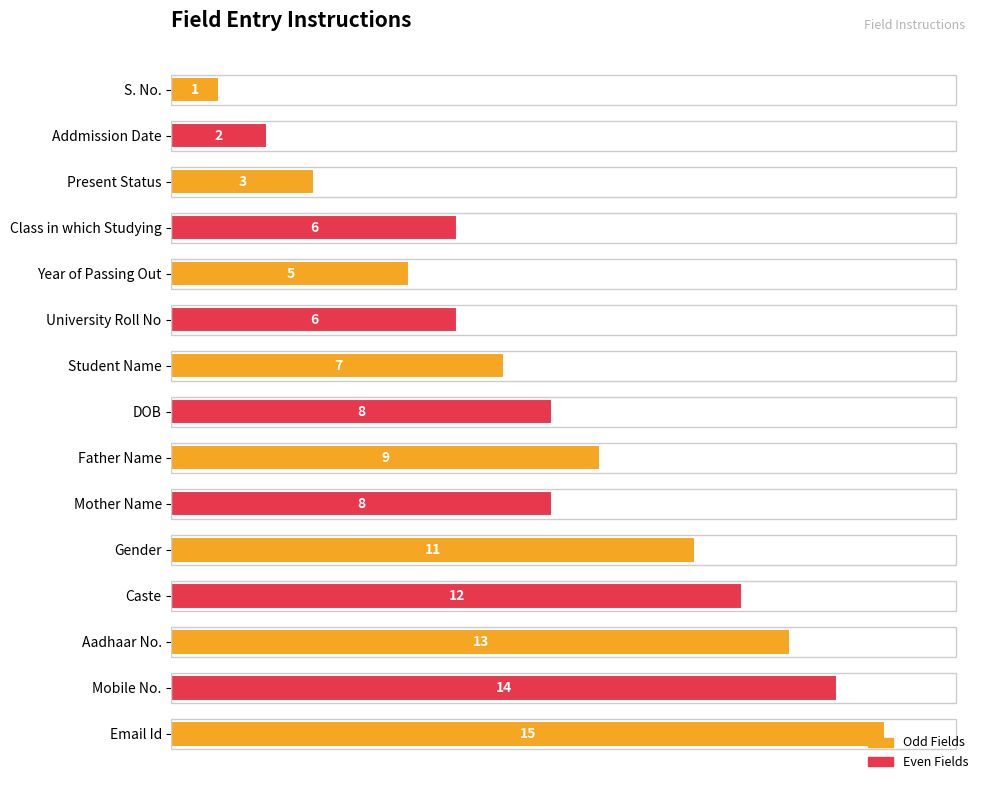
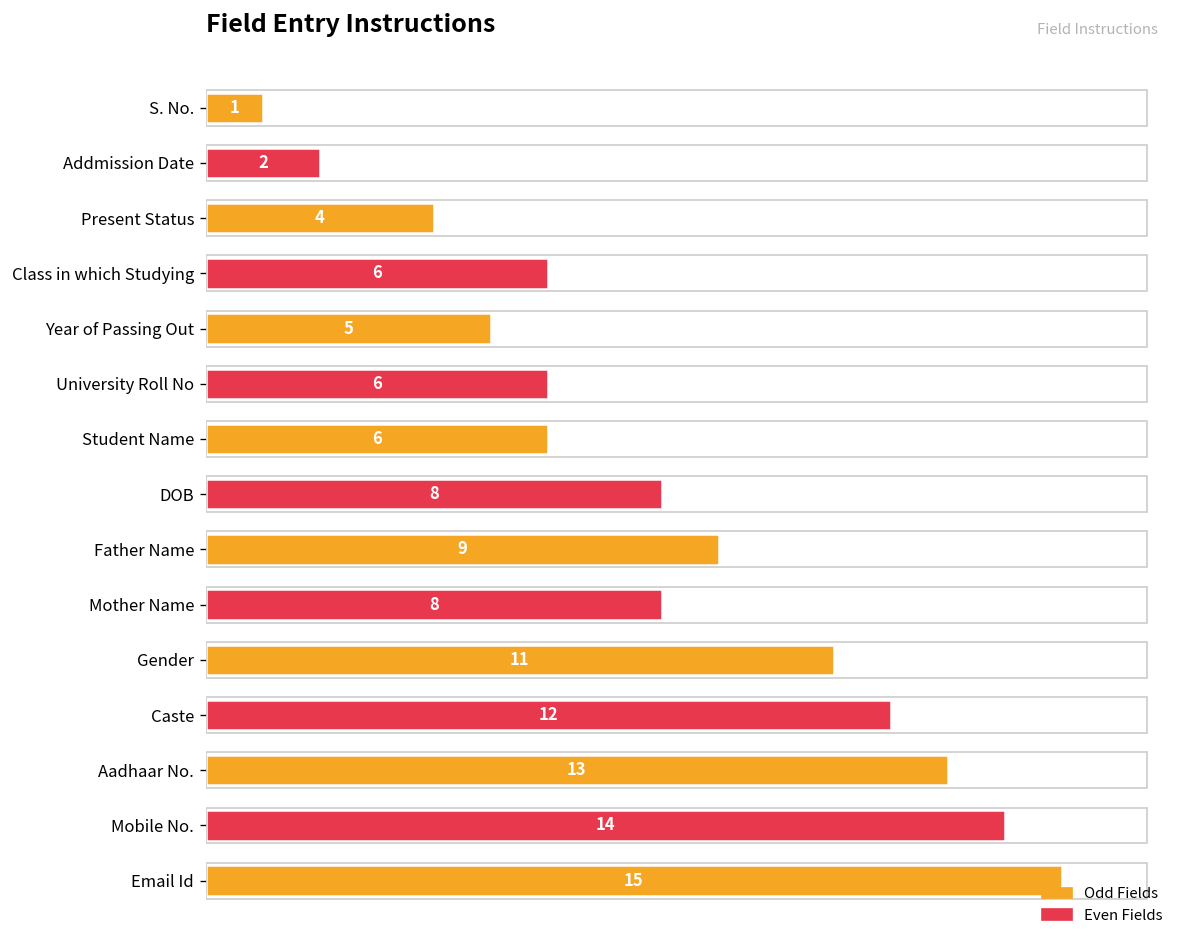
  {
    "S. No.": 1,
    "Addmission Date": 2,
-   "Present Status": 3,
+   "Present Status": 4,
    "Class in which Studying": 6,
    "Year of Passing Out": 5,
    "University Roll No": 6,
-   "Student Name": 7,
+   "Student Name": 6,
    "DOB": 8,
    "Father Name": 9,
    "Mother Name": 8,
    "Gender": 11,
    "Caste": 12,
    "Aadhaar No.": 13,
    "Mobile No.": 14,
    "Email Id": 15
  }
